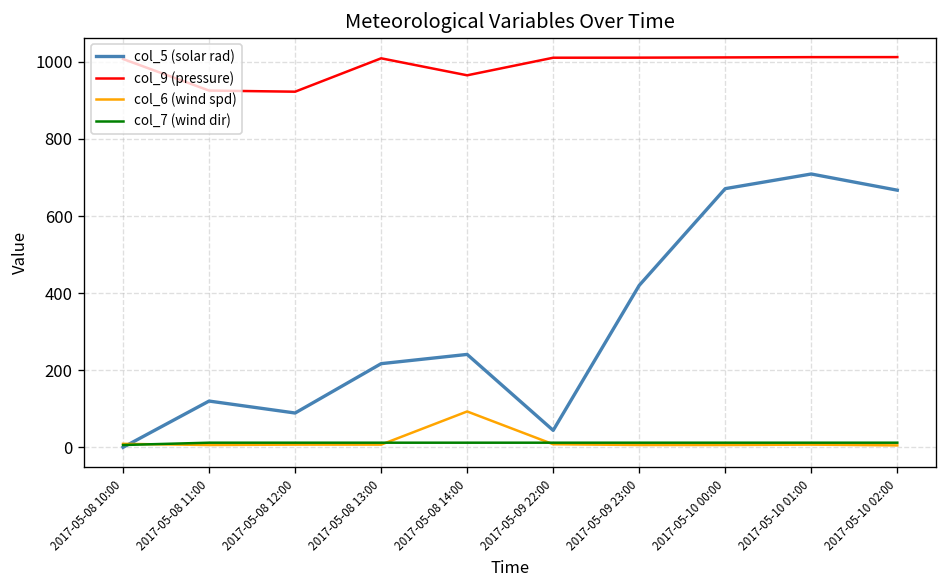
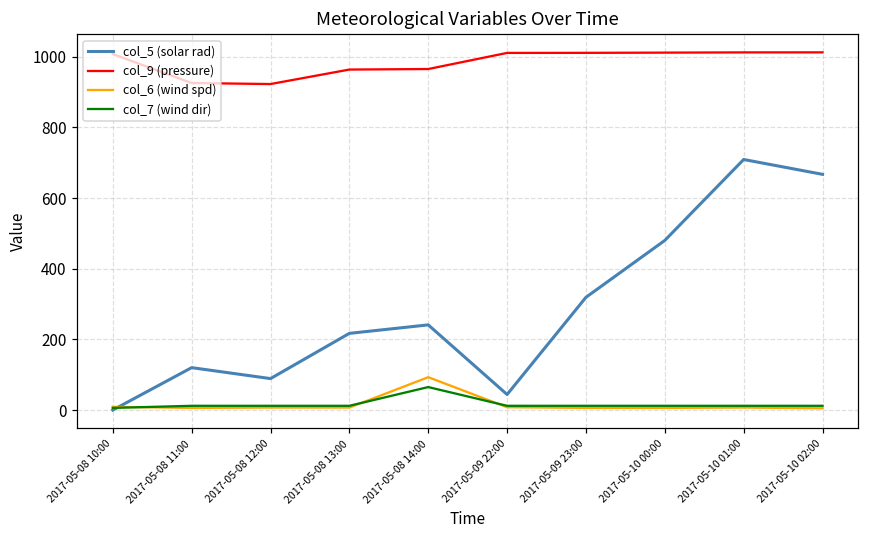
  {
    "col_5 (solar rad)": {
      "2017-05-08 11:00": 120,
      "2017-05-08 12:00": 90,
      "2017-05-08 13:00": 220,
      "2017-05-08 14:00": 240,
      "2017-05-09 22:00": 40,
-     "2017-05-09 23:00": 420,
-     "2017-05-10 00:00": 670,
+     "2017-05-09 23:00": 320,
+     "2017-05-10 00:00": 480,
      "2017-05-10 01:00": 710,
      "2017-05-10 02:00": 670
    },
    "col_9 (pressure)": {
      "2017-05-08 12:00": 920,
-     "2017-05-08 13:00": 1010,
+     "2017-05-08 13:00": 960,
      "2017-05-08 14:00": 970,
      "2017-05-09 22:00": 1010,
      "2017-05-09 23:00": 1010,
      "2017-05-10 00:00": 1010,
      "2017-05-10 01:00": 1010,
      "2017-05-10 02:00": 1010
    },
    "col_6 (wind spd)": {
      "2017-05-08 14:00": 90
    },
    "col_7 (wind dir)": {
-     "2017-05-08 14:00": 10
+     "2017-05-08 14:00": 70
    }
  }
